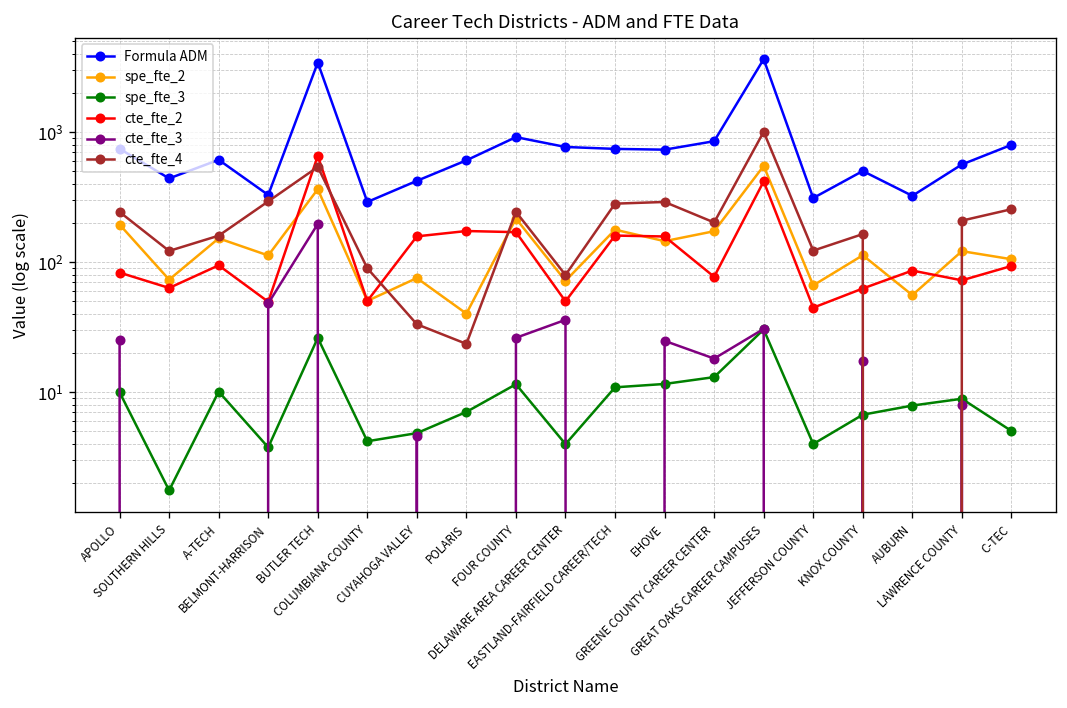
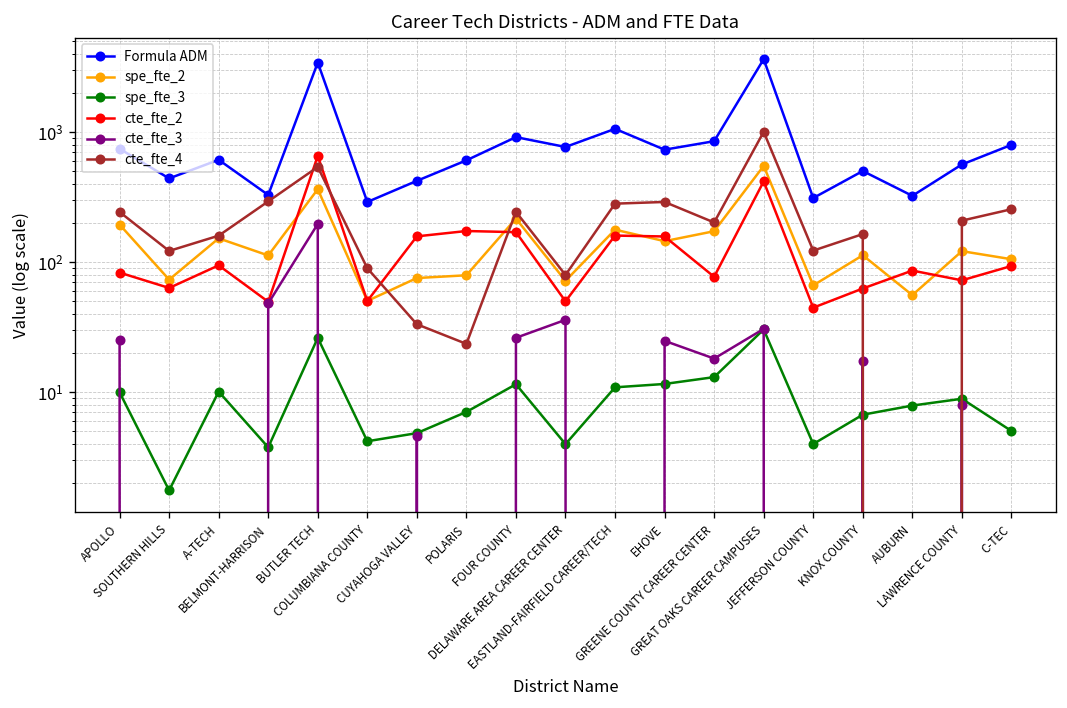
  {
    "Formula ADM": {
      "SOUTHERN HILLS": 440,
      "A-TECH": 600,
      "BELMONT-HARRISON": 330,
      "BUTLER TECH": 3400,
      "COLUMBIANA COUNTY": 290,
      "CUYAHOGA VALLEY": 420,
      "POLARIS": 600,
      "FOUR COUNTY": 900,
      "DELAWARE AREA CAREER CENTER": 800,
-     "EASTLAND-FAIRFIELD CAREER/TECH": 700,
+     "EASTLAND-FAIRFIELD CAREER/TECH": 1100,
      "EHOVE": 700,
      "GREENE COUNTY CAREER CENTER": 900,
      "GREAT OAKS CAREER CAMPUSES": 3600,
      "JEFFERSON COUNTY": 310,
      "KNOX COUNTY": 500,
      "AUBURN": 320,
      "LAWRENCE COUNTY": 600,
      "C-TEC": 800
    },
    "spe_fte_2": {
      "APOLLO": 190,
      "SOUTHERN HILLS": 70,
      "BELMONT-HARRISON": 110,
      "BUTLER TECH": 360,
      "CUYAHOGA VALLEY": 80,
-     "POLARIS": 40,
+     "POLARIS": 80,
      "FOUR COUNTY": 220,
      "DELAWARE AREA CAREER CENTER": 70,
      "EASTLAND-FAIRFIELD CAREER/TECH": 180,
      "EHOVE": 150,
      "GREENE COUNTY CAREER CENTER": 170,
      "GREAT OAKS CAREER CAMPUSES": 500,
      "JEFFERSON COUNTY": 70,
      "KNOX COUNTY": 110,
      "AUBURN": 60,
      "LAWRENCE COUNTY": 120,
      "C-TEC": 110
    },
    "spe_fte_3": {
      "APOLLO": 10,
      "SOUTHERN HILLS": 1.8,
      "A-TECH": 10,
      "BELMONT-HARRISON": 3.8,
      "BUTLER TECH": 26,
      "COLUMBIANA COUNTY": 4,
      "POLARIS": 7,
      "FOUR COUNTY": 12,
      "DELAWARE AREA CAREER CENTER": 4,
      "EASTLAND-FAIRFIELD CAREER/TECH": 11,
      "EHOVE": 12,
      "GREENE COUNTY CAREER CENTER": 13,
      "JEFFERSON COUNTY": 4,
      "KNOX COUNTY": 7,
      "AUBURN": 8,
      "LAWRENCE COUNTY": 9,
      "C-TEC": 5
    },
    "cte_fte_2": {
      "APOLLO": 80,
      "SOUTHERN HILLS": 60,
      "A-TECH": 90,
      "BUTLER TECH": 700,
      "CUYAHOGA VALLEY": 160,
      "POLARIS": 170,
      "FOUR COUNTY": 170,
      "DELAWARE AREA CAREER CENTER": 50,
      "EASTLAND-FAIRFIELD CAREER/TECH": 160,
      "EHOVE": 160,
      "GREENE COUNTY CAREER CENTER": 80,
      "GREAT OAKS CAREER CAMPUSES": 420,
      "JEFFERSON COUNTY": 45,
      "KNOX COUNTY": 60,
      "AUBURN": 90,
      "LAWRENCE COUNTY": 70,
      "C-TEC": 90
    },
    "cte_fte_3": {
      "APOLLO": 25,
      "BUTLER TECH": 200,
      "FOUR COUNTY": 26,
      "DELAWARE AREA CAREER CENTER": 36,
      "EHOVE": 25,
      "GREENE COUNTY CAREER CENTER": 18,
      "KNOX COUNTY": 17,
      "LAWRENCE COUNTY": 8
    },
    "cte_fte_4": {
      "APOLLO": 240,
      "SOUTHERN HILLS": 120,
      "BELMONT-HARRISON": 290,
      "BUTLER TECH": 500,
      "COLUMBIANA COUNTY": 90,
      "CUYAHOGA VALLEY": 33,
      "POLARIS": 24,
      "FOUR COUNTY": 240,
      "DELAWARE AREA CAREER CENTER": 80,
      "EASTLAND-FAIRFIELD CAREER/TECH": 280,
      "EHOVE": 290,
      "GREENE COUNTY CAREER CENTER": 200,
      "GREAT OAKS CAREER CAMPUSES": 1000,
      "JEFFERSON COUNTY": 120,
      "KNOX COUNTY": 160,
      "LAWRENCE COUNTY": 210,
      "C-TEC": 260
    }
  }
